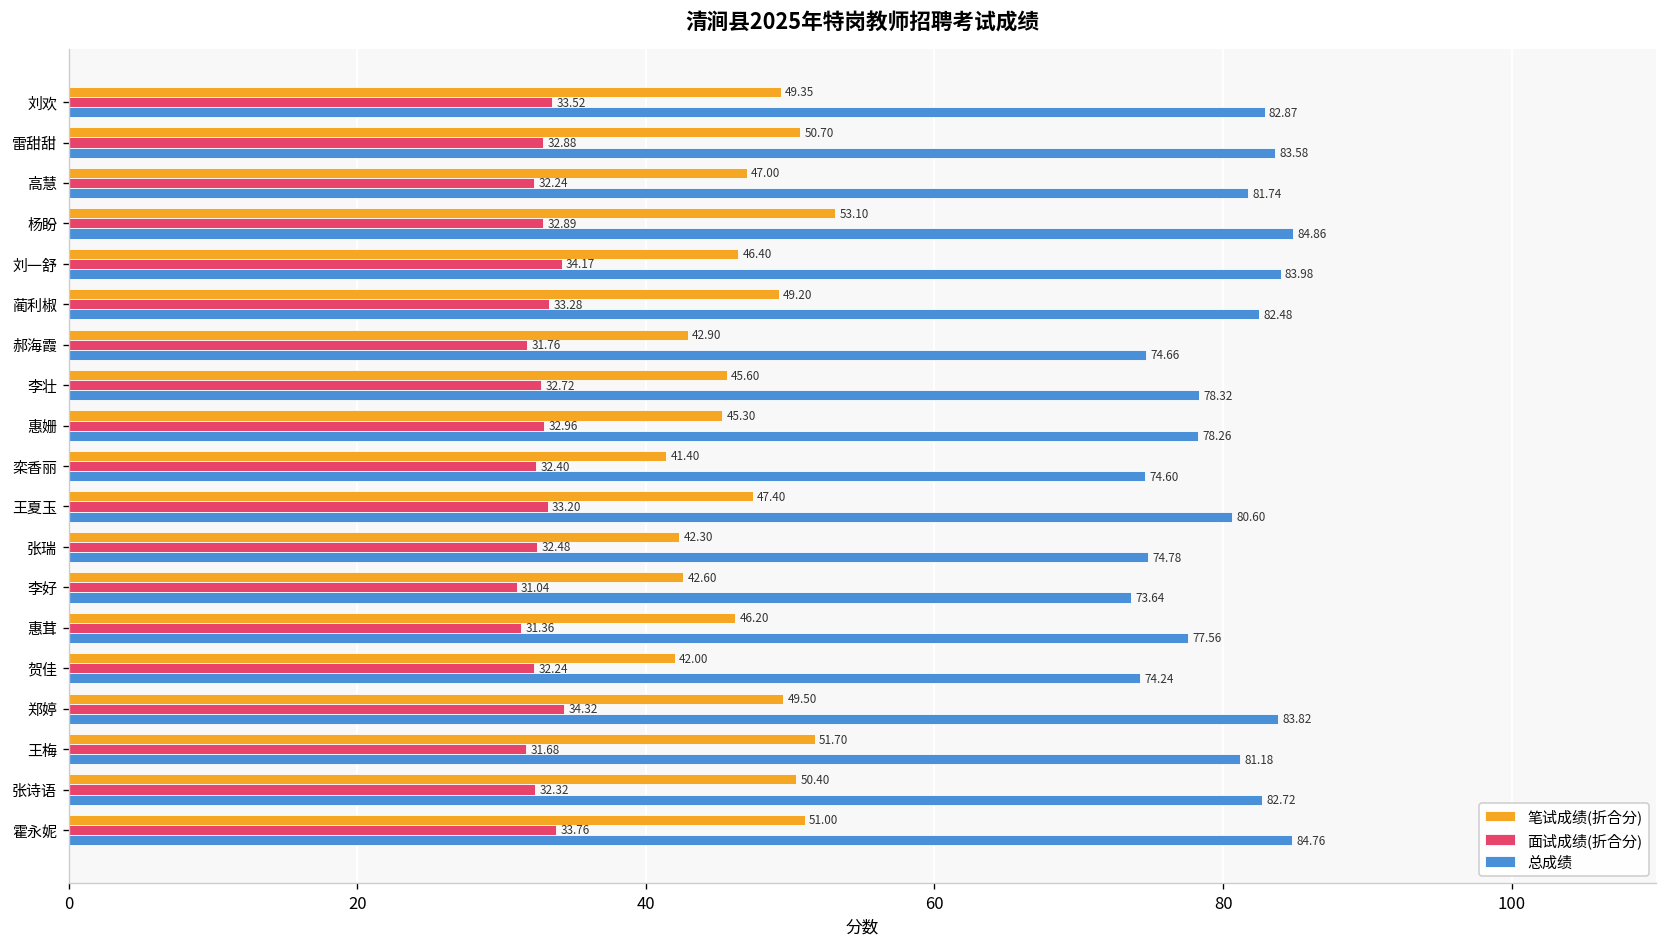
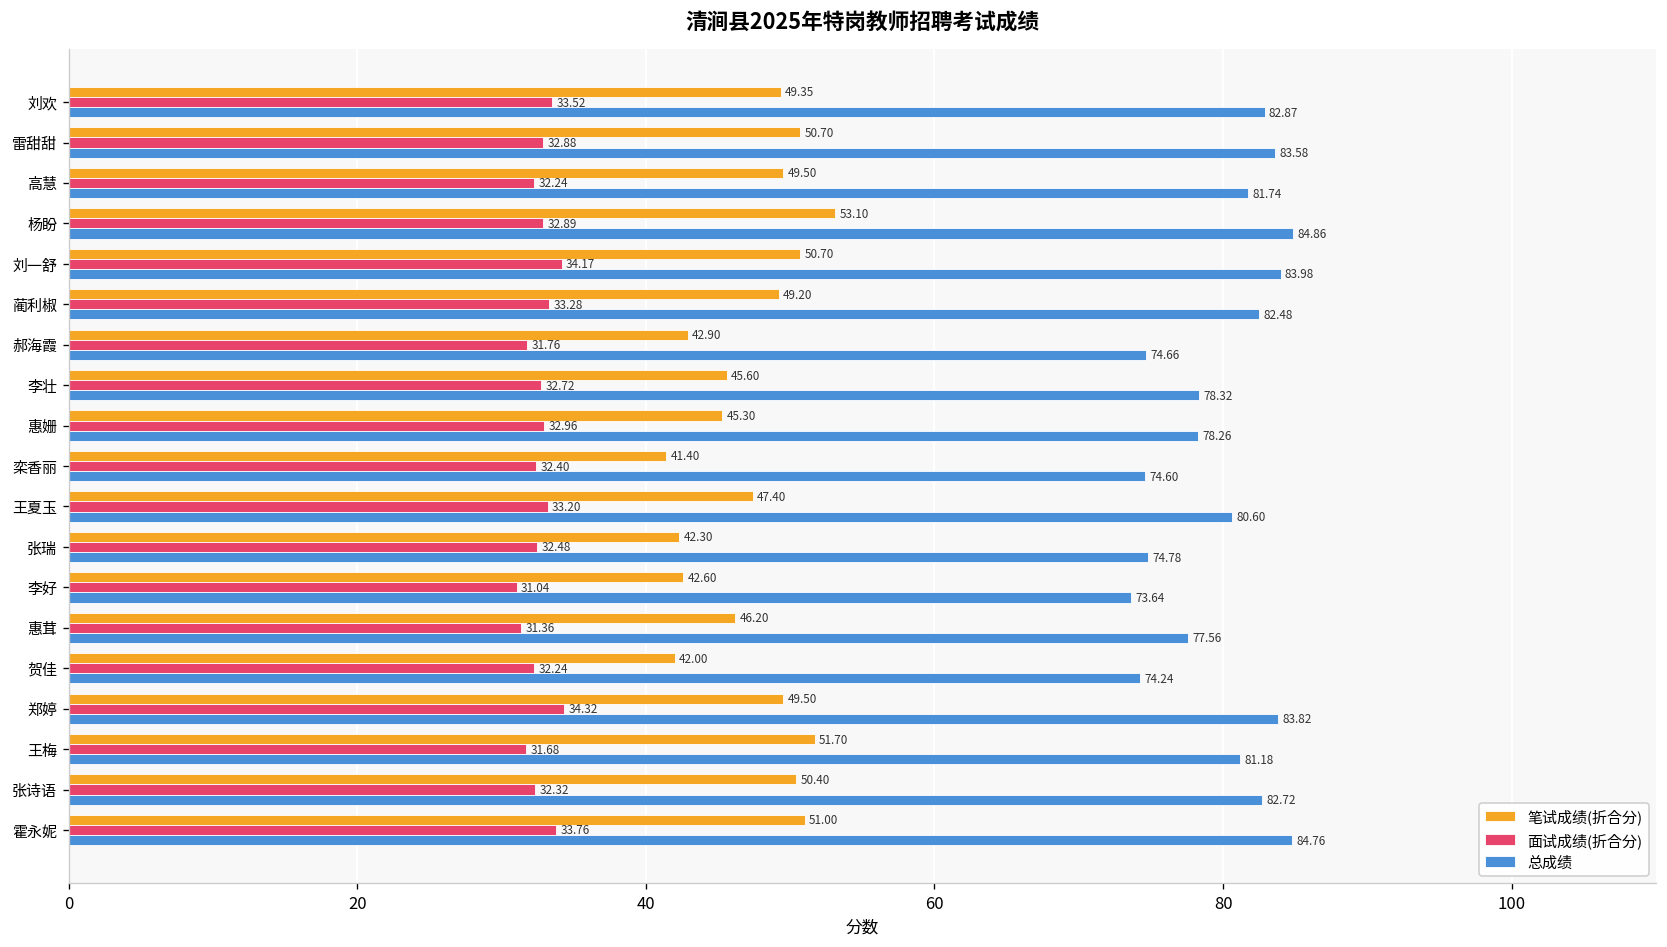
  {
    "笔试成绩(折合分)": {
      "刘欢": 49.35,
      "雷甜甜": 50.70,
-     "高慧": 47.00,
+     "高慧": 49.50,
      "杨盼": 53.10,
-     "刘一舒": 46.40,
+     "刘一舒": 50.70,
      "蔺利椒": 49.20,
      "郝海霞": 42.90,
      "李壮": 45.60,
      "惠姗": 45.30,
      "栾香丽": 41.40,
      "王夏玉": 47.40,
      "张瑞": 42.30,
      "李好": 42.60,
      "惠茸": 46.20,
      "贺佳": 42.00,
      "郑婷": 49.50,
      "王梅": 51.70,
      "张诗语": 50.40,
      "霍永妮": 51.00
    },
    "面试成绩(折合分)": {
      "刘欢": 33.52,
      "雷甜甜": 32.88,
      "高慧": 32.24,
      "杨盼": 32.89,
      "刘一舒": 34.17,
      "蔺利椒": 33.28,
      "郝海霞": 31.76,
      "李壮": 32.72,
      "惠姗": 32.96,
      "栾香丽": 32.40,
      "王夏玉": 33.20,
      "张瑞": 32.48,
      "李好": 31.04,
      "惠茸": 31.36,
      "贺佳": 32.24,
      "郑婷": 34.32,
      "王梅": 31.68,
      "张诗语": 32.32,
      "霍永妮": 33.76
    },
    "总成绩": {
      "刘欢": 82.87,
      "雷甜甜": 83.58,
      "高慧": 81.74,
      "杨盼": 84.86,
      "刘一舒": 83.98,
      "蔺利椒": 82.48,
      "郝海霞": 74.66,
      "李壮": 78.32,
      "惠姗": 78.26,
      "栾香丽": 74.60,
      "王夏玉": 80.60,
      "张瑞": 74.78,
      "李好": 73.64,
      "惠茸": 77.56,
      "贺佳": 74.24,
      "郑婷": 83.82,
      "王梅": 81.18,
      "张诗语": 82.72,
      "霍永妮": 84.76
    }
  }
